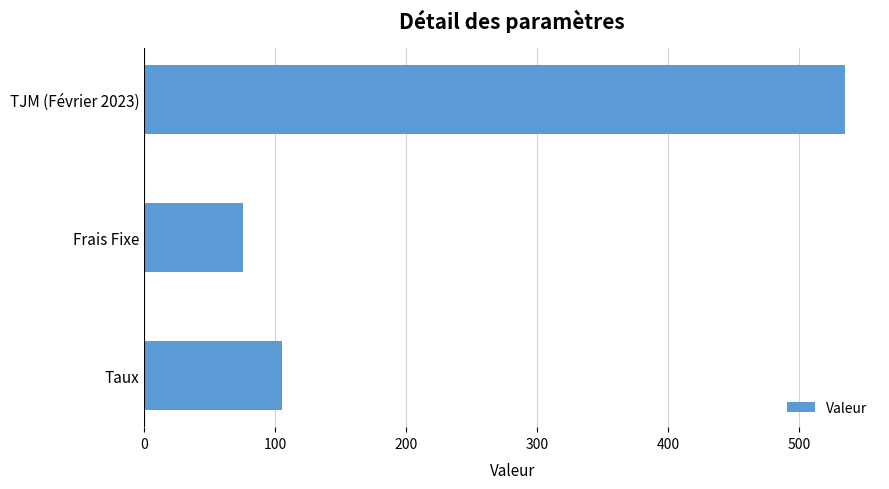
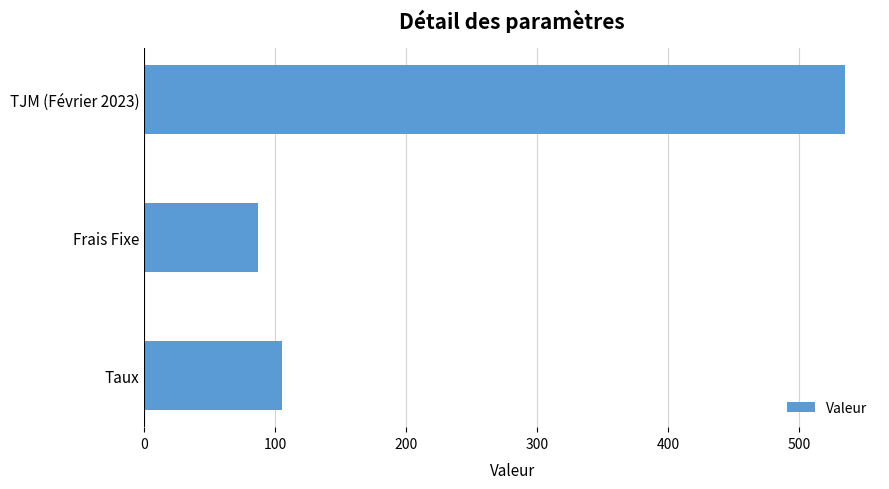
  {
    "TJM (Février 2023)": 535,
-   "Frais Fixe": 75,
+   "Frais Fixe": 87,
    "Taux": 105
  }
